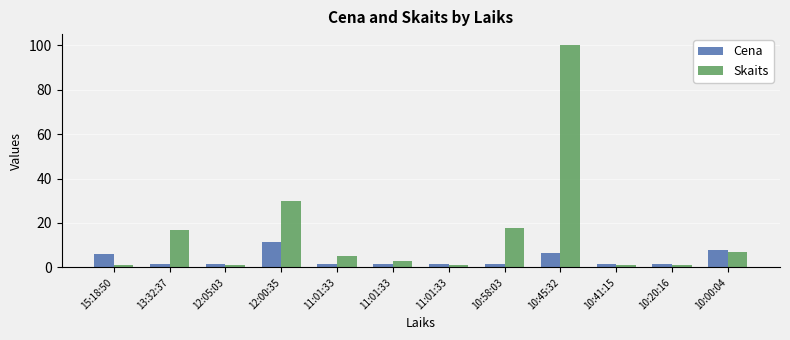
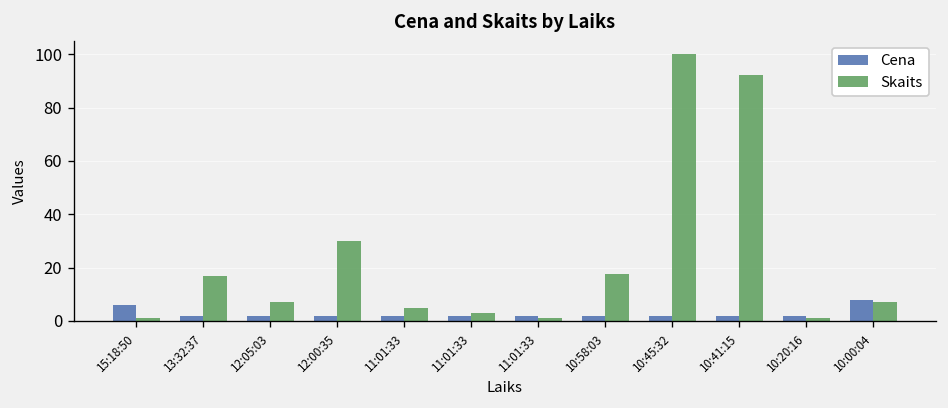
  {
    "Cena": {
      "15:18:50": 6,
      "13:32:37": 2,
      "12:05:03": 2,
-     "12:00:35": 12,
+     "12:00:35": 2,
      "10:58:03": 2,
-     "10:45:32": 7,
+     "10:45:32": 2,
      "10:41:15": 2,
      "10:20:16": 2,
      "10:00:04": 8
    },
    "Skaits": {
      "13:32:37": 17,
-     "12:05:03": 1,
+     "12:05:03": 7,
      "12:00:35": 30,
      "10:58:03": 18,
      "10:45:32": 100,
-     "10:41:15": 1,
+     "10:41:15": 92,
      "10:00:04": 7
    }
  }
